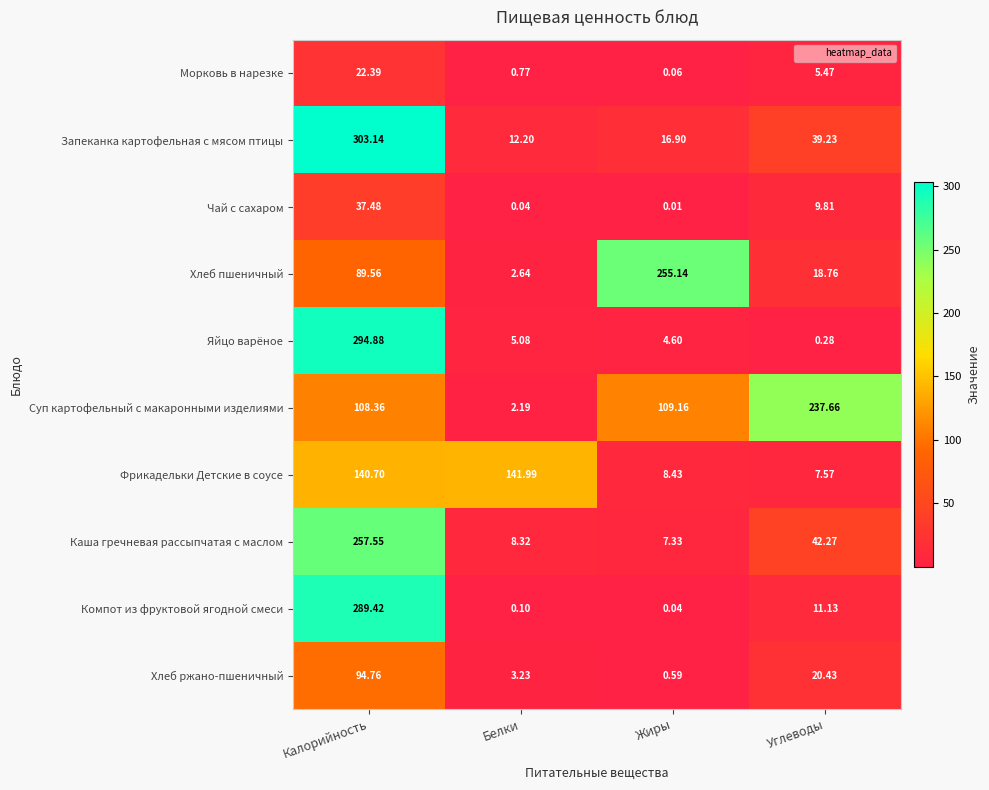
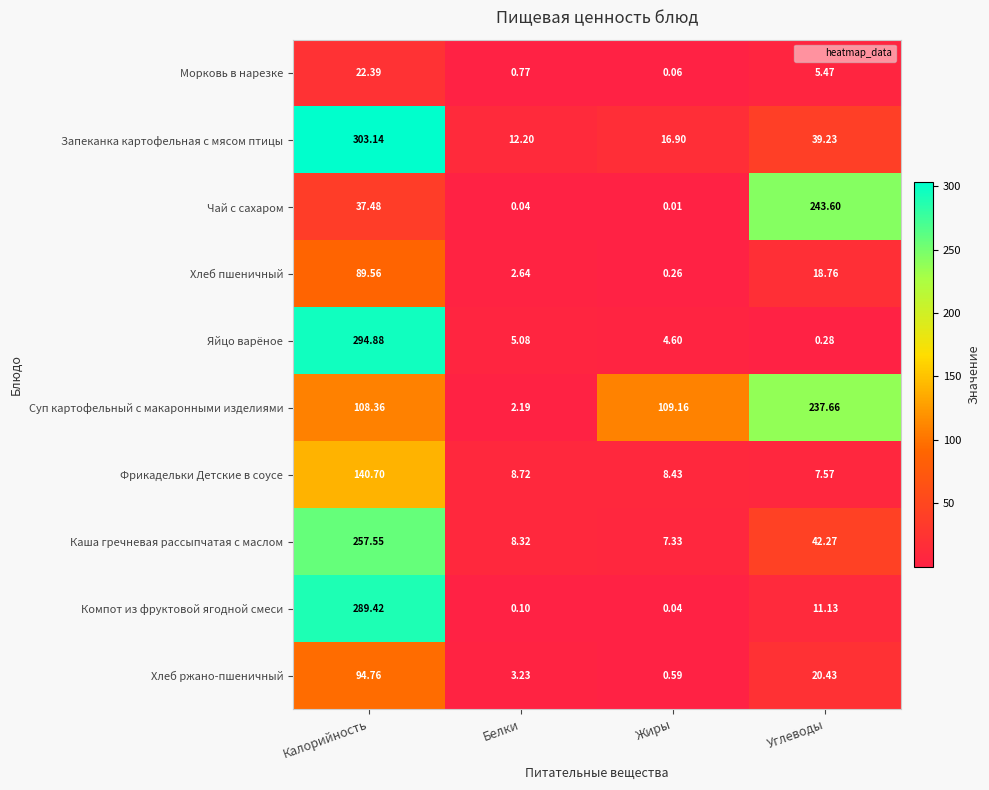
  {
    "Морковь в нарезке": {
      "Калорийность": 22.39,
      "Белки": 0.77,
      "Жиры": 0.06,
      "Углеводы": 5.47
    },
    "Запеканка картофельная с мясом птицы": {
      "Калорийность": 303.14,
      "Белки": 12.20,
      "Жиры": 16.90,
      "Углеводы": 39.23
    },
    "Чай с сахаром": {
      "Калорийность": 37.48,
      "Белки": 0.04,
      "Жиры": 0.01,
-     "Углеводы": 9.81
+     "Углеводы": 243.60
    },
    "Хлеб пшеничный": {
      "Калорийность": 89.56,
      "Белки": 2.64,
-     "Жиры": 255.14,
+     "Жиры": 0.26,
      "Углеводы": 18.76
    },
    "Яйцо варёное": {
      "Калорийность": 294.88,
      "Белки": 5.08,
      "Жиры": 4.60,
      "Углеводы": 0.28
    },
    "Суп картофельный с макаронными изделиями": {
      "Калорийность": 108.36,
      "Белки": 2.19,
      "Жиры": 109.16,
      "Углеводы": 237.66
    },
    "Фрикадельки Детские в соусе": {
      "Калорийность": 140.70,
-     "Белки": 141.99,
+     "Белки": 8.72,
      "Жиры": 8.43,
      "Углеводы": 7.57
    },
    "Каша гречневая рассыпчатая с маслом": {
      "Калорийность": 257.55,
      "Белки": 8.32,
      "Жиры": 7.33,
      "Углеводы": 42.27
    },
    "Компот из фруктовой ягодной смеси": {
      "Калорийность": 289.42,
      "Белки": 0.10,
      "Жиры": 0.04,
      "Углеводы": 11.13
    },
    "Хлеб ржано-пшеничный": {
      "Калорийность": 94.76,
      "Белки": 3.23,
      "Жиры": 0.59,
      "Углеводы": 20.43
    }
  }
